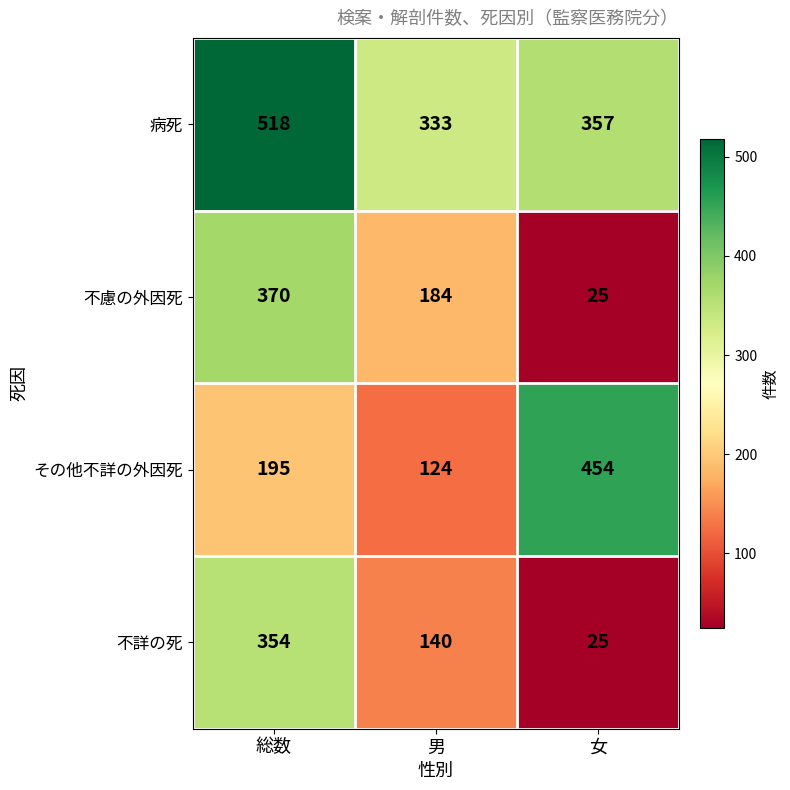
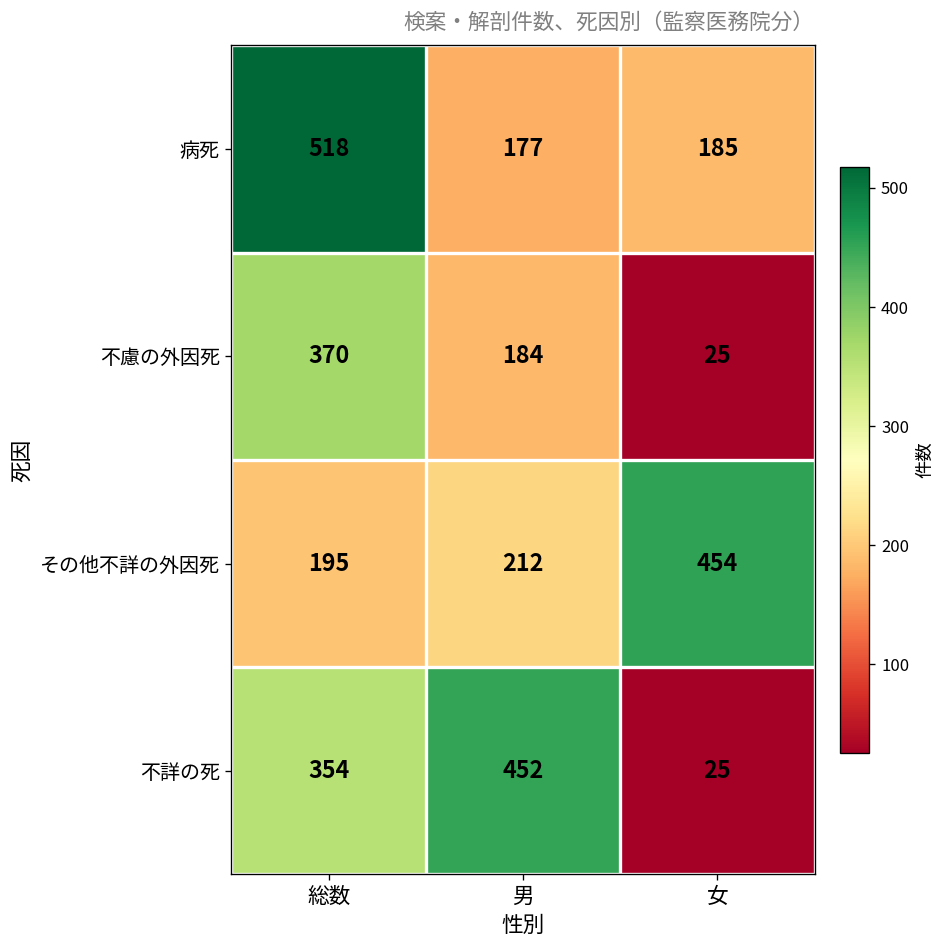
  {
    "病死": {
      "総数": 518,
-     "男": 333,
-     "女": 357
+     "男": 177,
+     "女": 185
    },
    "不慮の外因死": {
      "総数": 370,
      "男": 184,
      "女": 25
    },
    "その他不詳の外因死": {
      "総数": 195,
-     "男": 124,
+     "男": 212,
      "女": 454
    },
    "不詳の死": {
      "総数": 354,
-     "男": 140,
+     "男": 452,
      "女": 25
    }
  }
